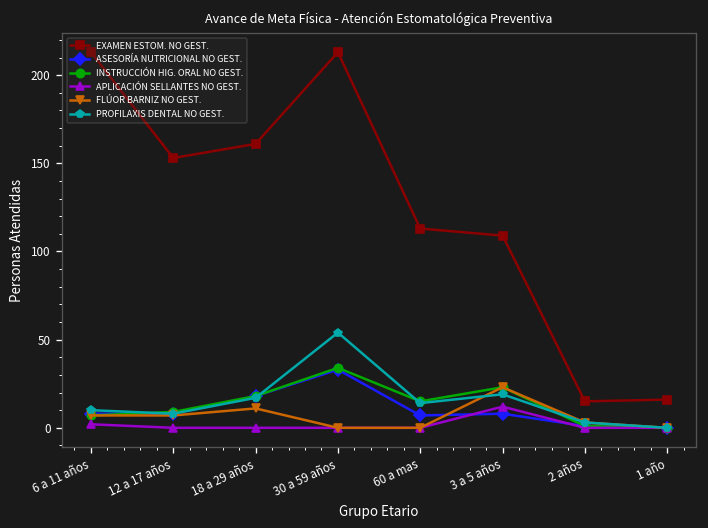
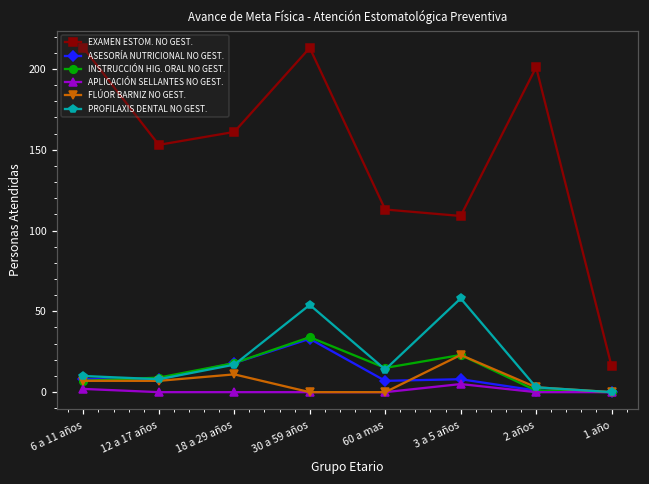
  {
    "EXAMEN ESTOM. NO GEST.": {
      "12 a 17 años": 153,
      "18 a 29 años": 161,
      "30 a 59 años": 213,
      "60 a mas": 113,
      "3 a 5 años": 109,
-     "2 años": 15,
+     "2 años": 201,
      "1 año": 16
    },
    "ASESORÍA NUTRICIONAL NO GEST.": {
      "60 a mas": 7,
      "3 a 5 años": 8
    },
    "APLICACIÓN SELLANTES NO GEST.": {
      "6 a 11 años": 2,
      "12 a 17 años": 0,
      "18 a 29 años": 0,
-     "3 a 5 años": 12
+     "3 a 5 años": 5
    },
    "FLÚOR BARNIZ NO GEST.": {
      "18 a 29 años": 11
    },
    "PROFILAXIS DENTAL NO GEST.": {
      "6 a 11 años": 10,
      "30 a 59 años": 54,
-     "3 a 5 años": 19
+     "3 a 5 años": 58
    }
  }
